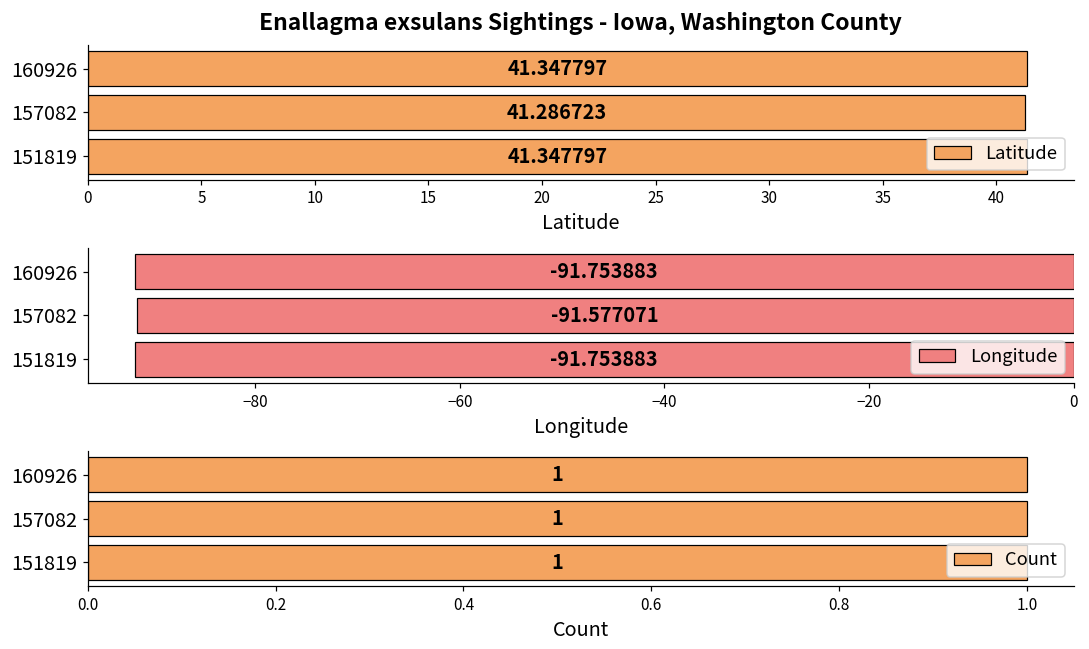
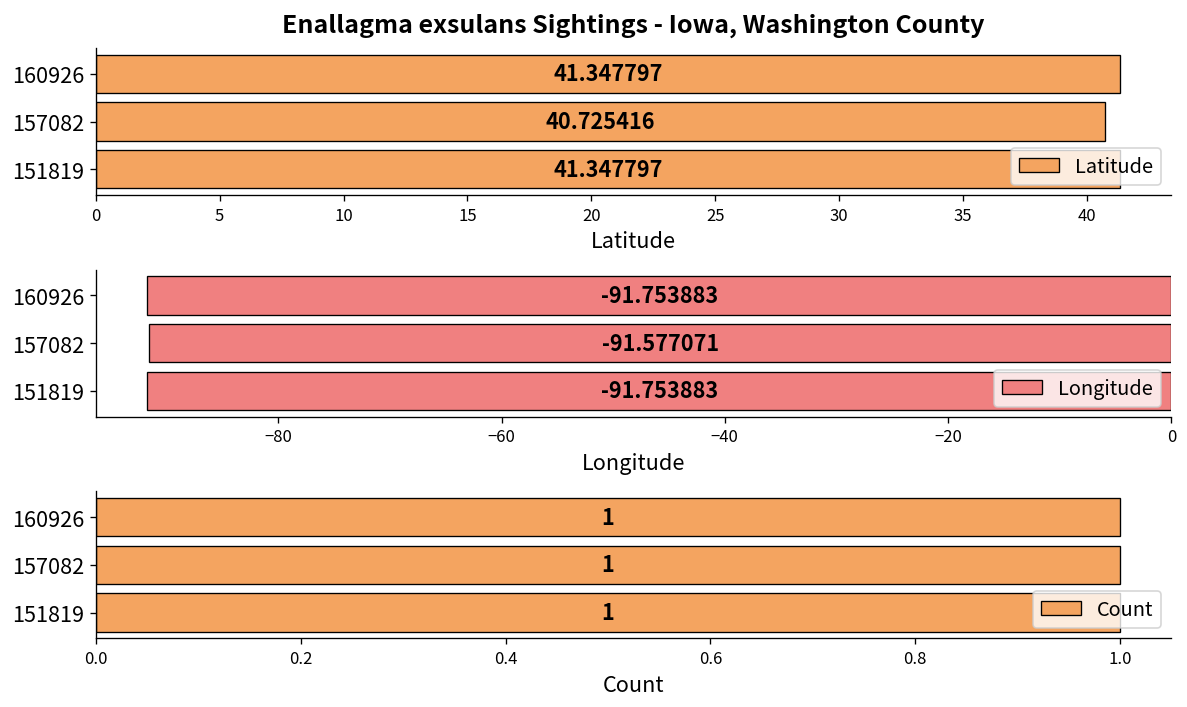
  {
    "Enallagma exsulans Sightings - Iowa, Washington County": {
      "160926": 41.347797,
-     "157082": 41.286723
+     "157082": 40.725416
    }
  }
